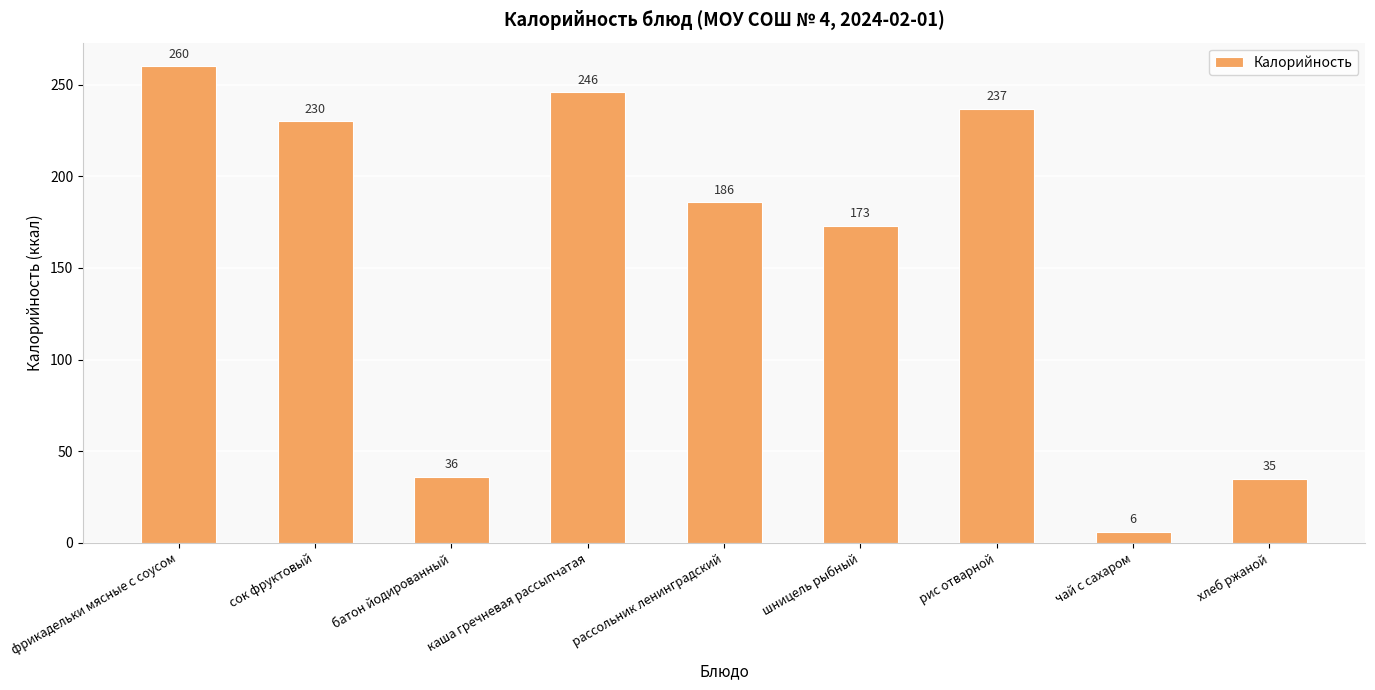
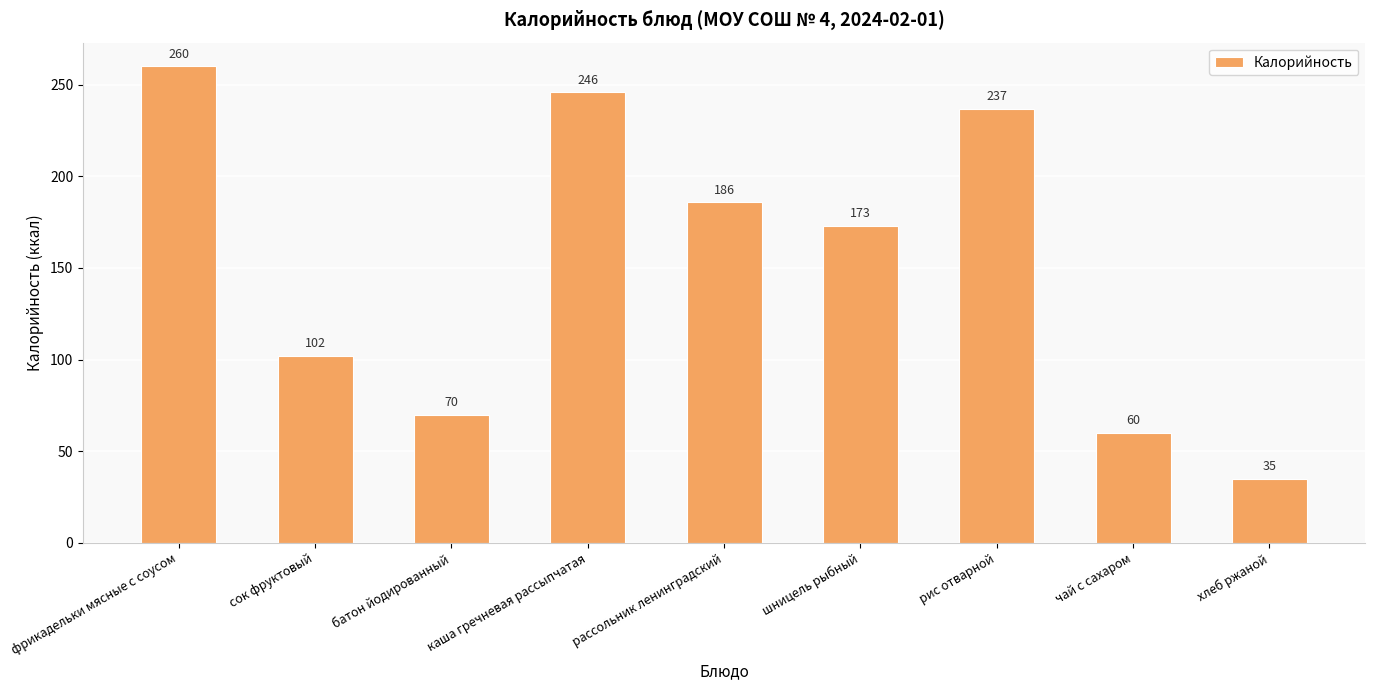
  {
    "фрикадельки мясные с соусом": 260,
-   "сок фруктовый": 230,
-   "батон йодированный": 36,
+   "сок фруктовый": 102,
+   "батон йодированный": 70,
    "каша гречневая рассыпчатая": 246,
    "рассольник ленинградский": 186,
    "шницель рыбный": 173,
    "рис отварной": 237,
-   "чай с сахаром": 6,
+   "чай с сахаром": 60,
    "хлеб ржаной": 35
  }
